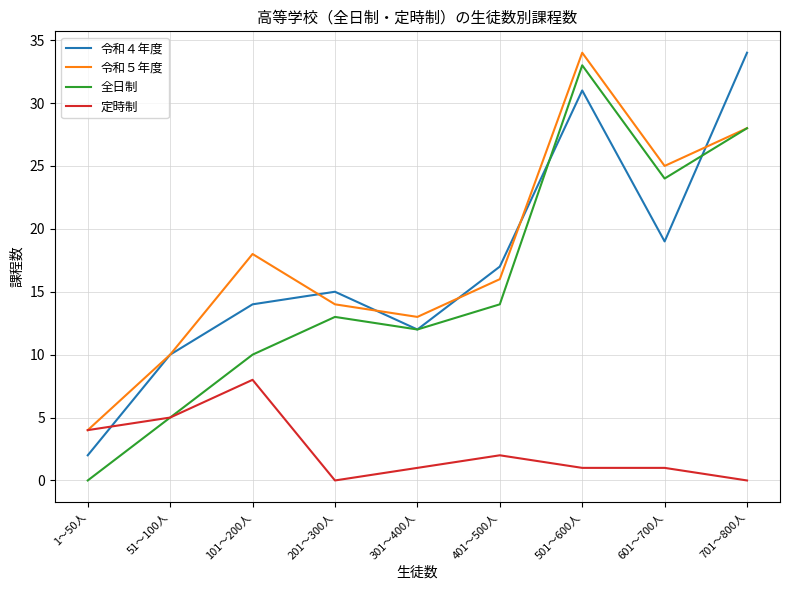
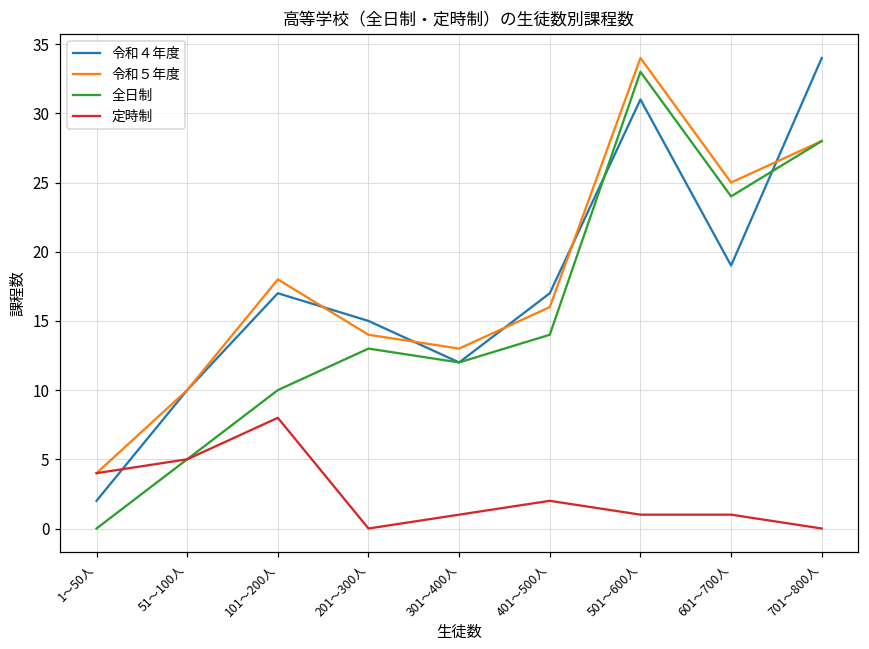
  {
    "令和４年度": {
      "1～50人": 2,
-     "101～200人": 14,
+     "101～200人": 17,
      "201～300人": 15,
      "401～500人": 17,
      "501～600人": 31,
      "601～700人": 19,
      "701～800人": 34
    },
    "令和５年度": {
      "101～200人": 18,
      "201～300人": 14,
      "301～400人": 13,
      "401～500人": 16,
      "501～600人": 34,
      "601～700人": 25
    },
    "全日制": {
      "1～50人": 0,
      "101～200人": 10,
      "201～300人": 13,
      "401～500人": 14,
      "501～600人": 33,
      "601～700人": 24
    },
    "定時制": {
      "101～200人": 8,
      "201～300人": 0,
      "301～400人": 1,
      "401～500人": 2,
      "501～600人": 1,
      "601～700人": 1,
      "701～800人": 0
    }
  }
